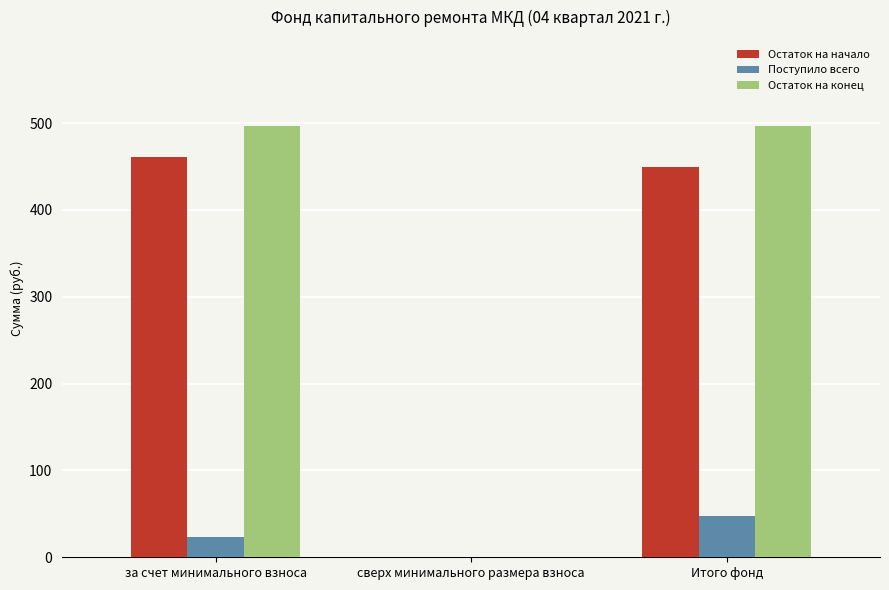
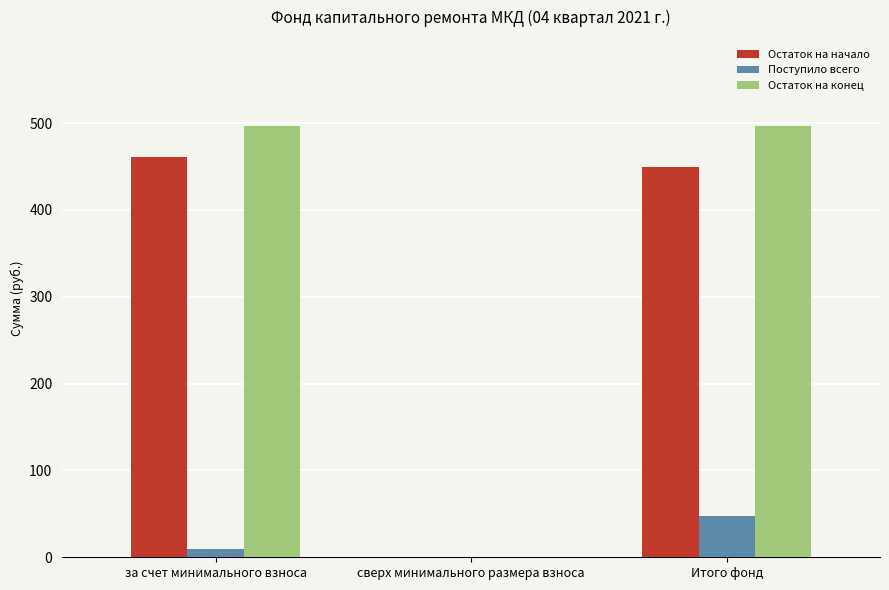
  {
    "Остаток на начало": {
      "за счет минимального взноса": 460,
      "сверх минимального размера взноса": 0,
      "Итого фонд": 450
    },
    "Поступило всего": {
-     "за счет минимального взноса": 20,
+     "за счет минимального взноса": 10,
      "сверх минимального размера взноса": 0,
      "Итого фонд": 50
    },
    "Остаток на конец": {
      "за счет минимального взноса": 500,
      "сверх минимального размера взноса": 0,
      "Итого фонд": 500
    }
  }
